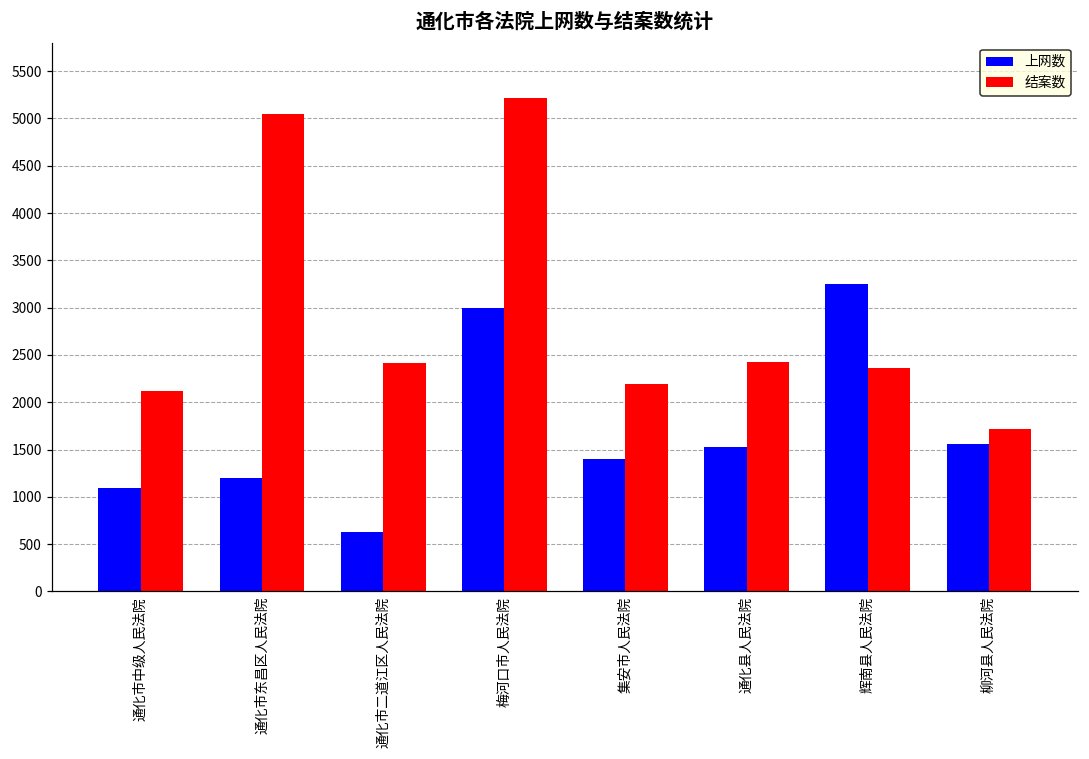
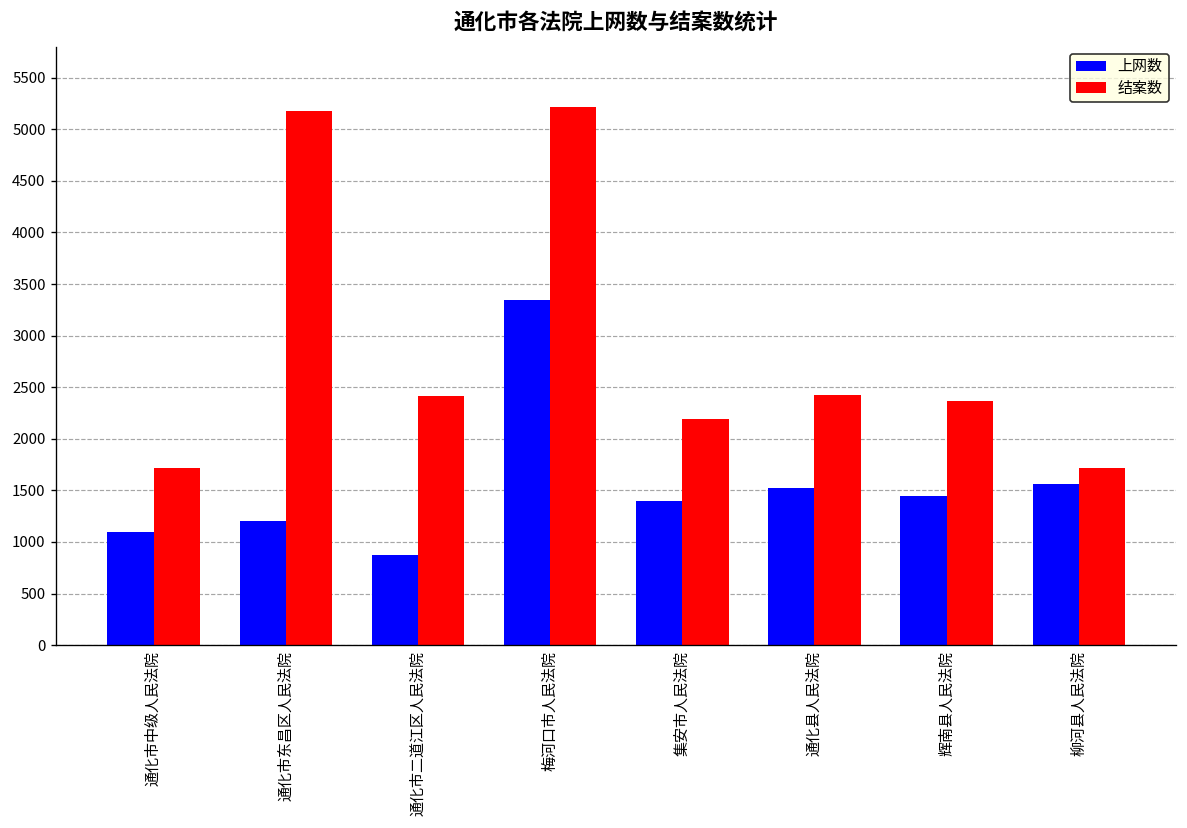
  {
    "上网数": {
      "通化市中级人民法院": 1100,
      "通化市东昌区人民法院": 1200,
-     "通化市二道江区人民法院": 600,
-     "梅河口市人民法院": 3000,
+     "通化市二道江区人民法院": 900,
+     "梅河口市人民法院": 3300,
      "集安市人民法院": 1400,
      "通化县人民法院": 1500,
-     "辉南县人民法院": 3200,
+     "辉南县人民法院": 1400,
      "柳河县人民法院": 1600
    },
    "结案数": {
-     "通化市中级人民法院": 2100,
-     "通化市东昌区人民法院": 5000,
+     "通化市中级人民法院": 1700,
+     "通化市东昌区人民法院": 5200,
      "通化市二道江区人民法院": 2400,
      "梅河口市人民法院": 5200,
      "集安市人民法院": 2200,
      "通化县人民法院": 2400,
      "辉南县人民法院": 2400,
      "柳河县人民法院": 1700
    }
  }
